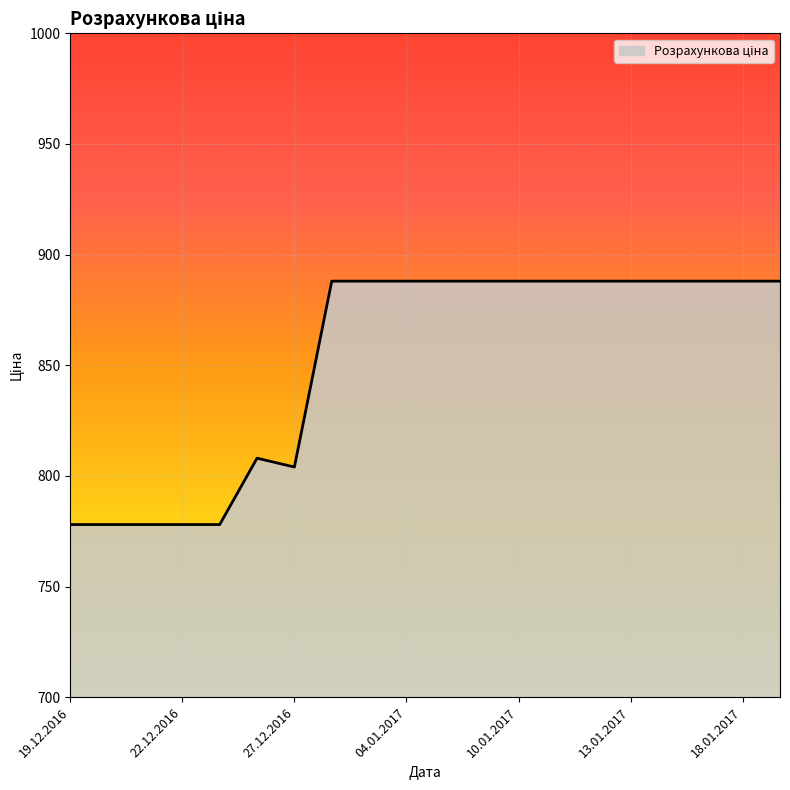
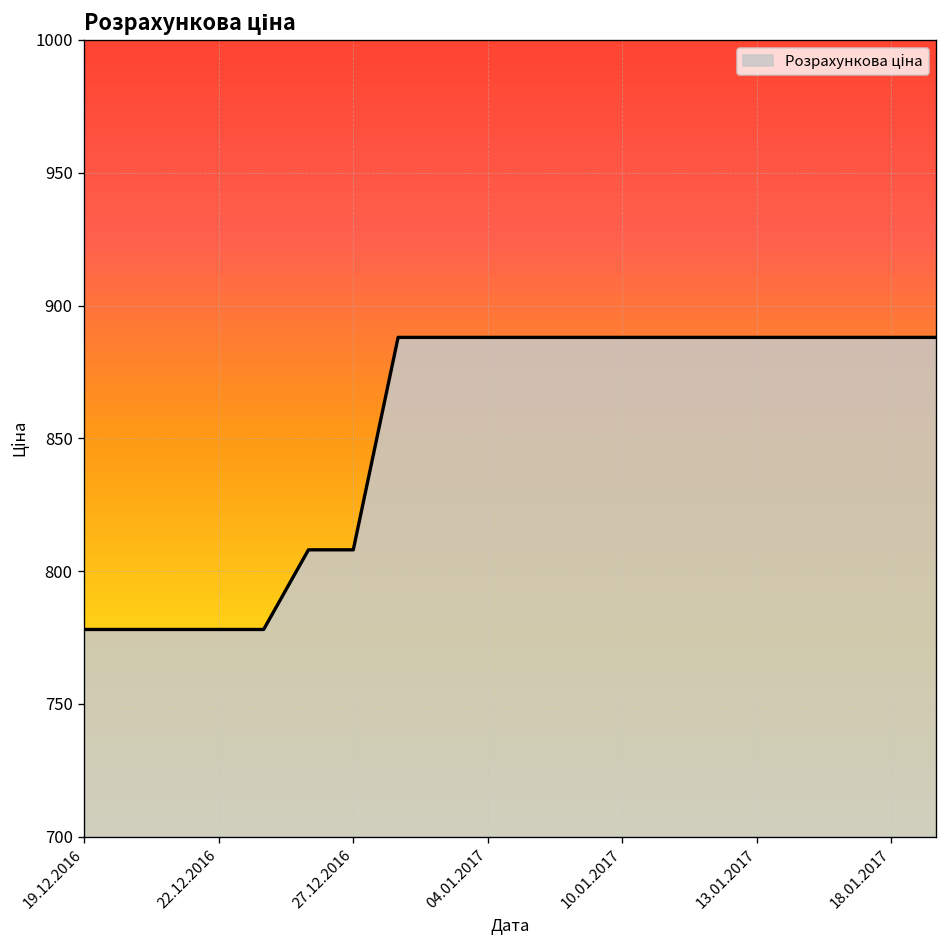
  {
    "19.12.2016": 778,
    "22.12.2016": 778,
-   "27.12.2016": 804,
+   "27.12.2016": 808,
    "04.01.2017": 888,
    "10.01.2017": 888,
    "13.01.2017": 888,
    "18.01.2017": 888
  }
